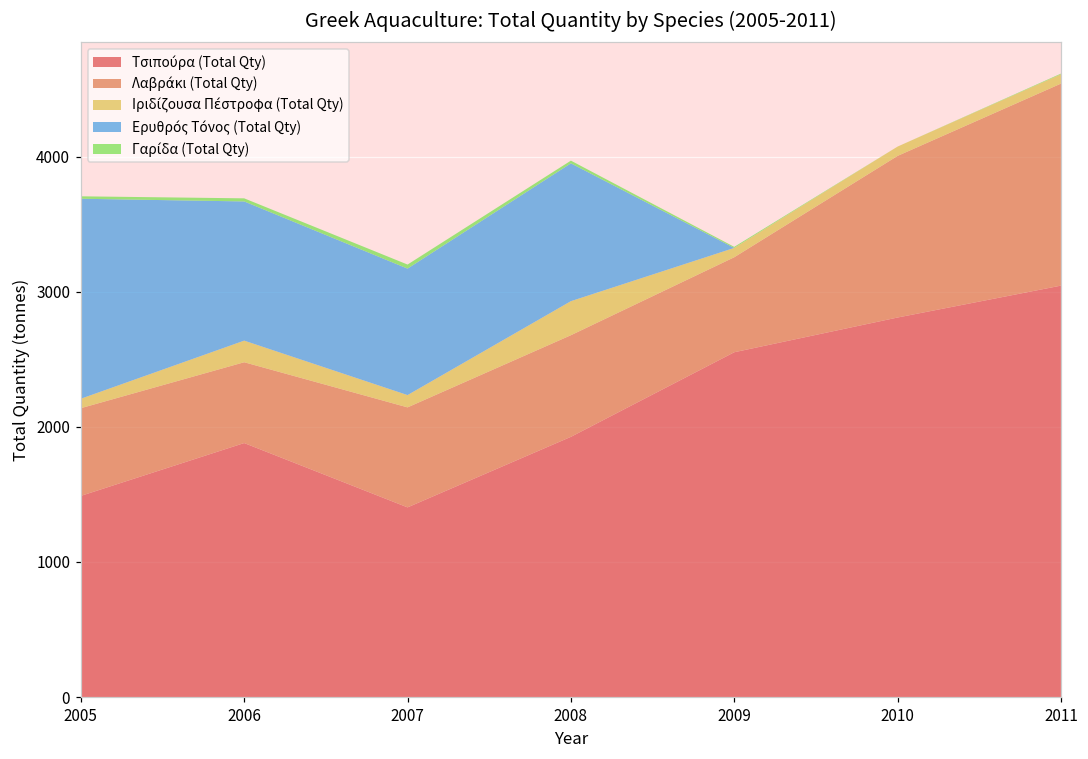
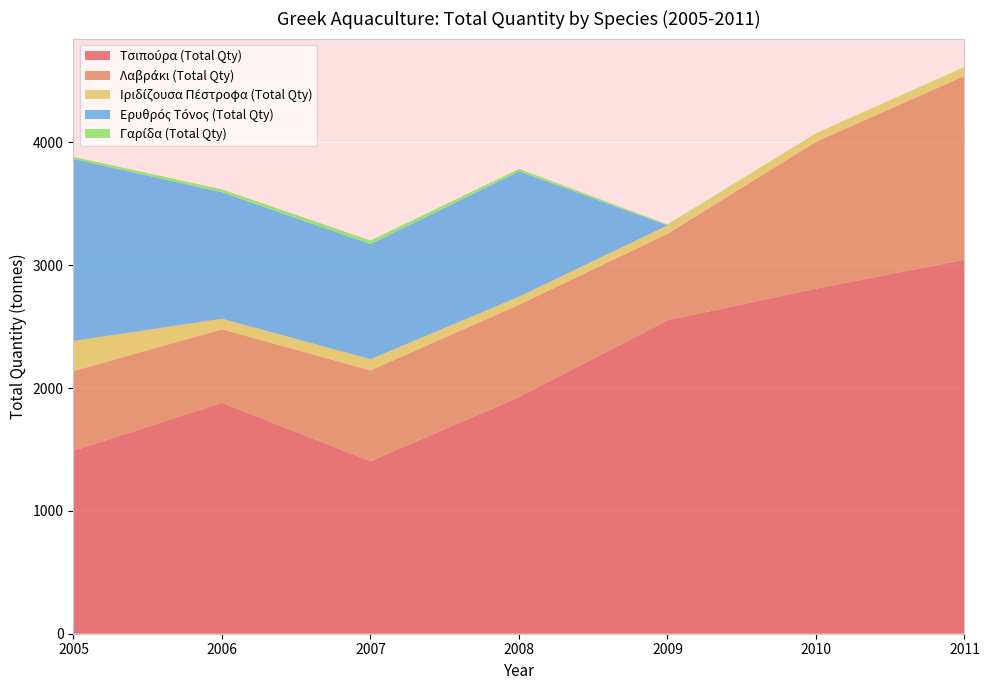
  {
    "Ιριδίζουσα Πέστροφα (Total Qty)": {
-     "2005": 70,
-     "2006": 160,
+     "2005": 250,
+     "2006": 90,
      "2007": 90,
-     "2008": 250
+     "2008": 70
    },
    "Ερυθρός Τόνος (Total Qty)": {
      "2006": 1030,
      "2007": 940
    },
    "Γαρίδα (Total Qty)": {
      "2006": 20,
      "2007": 30
    }
  }
